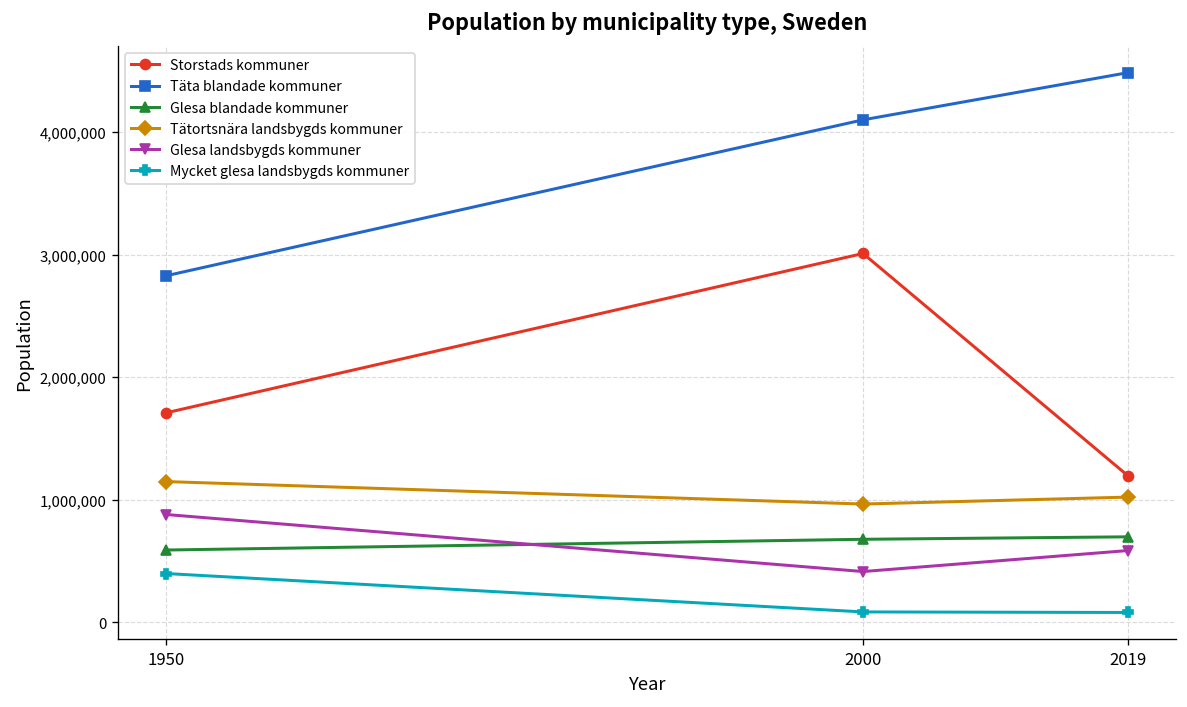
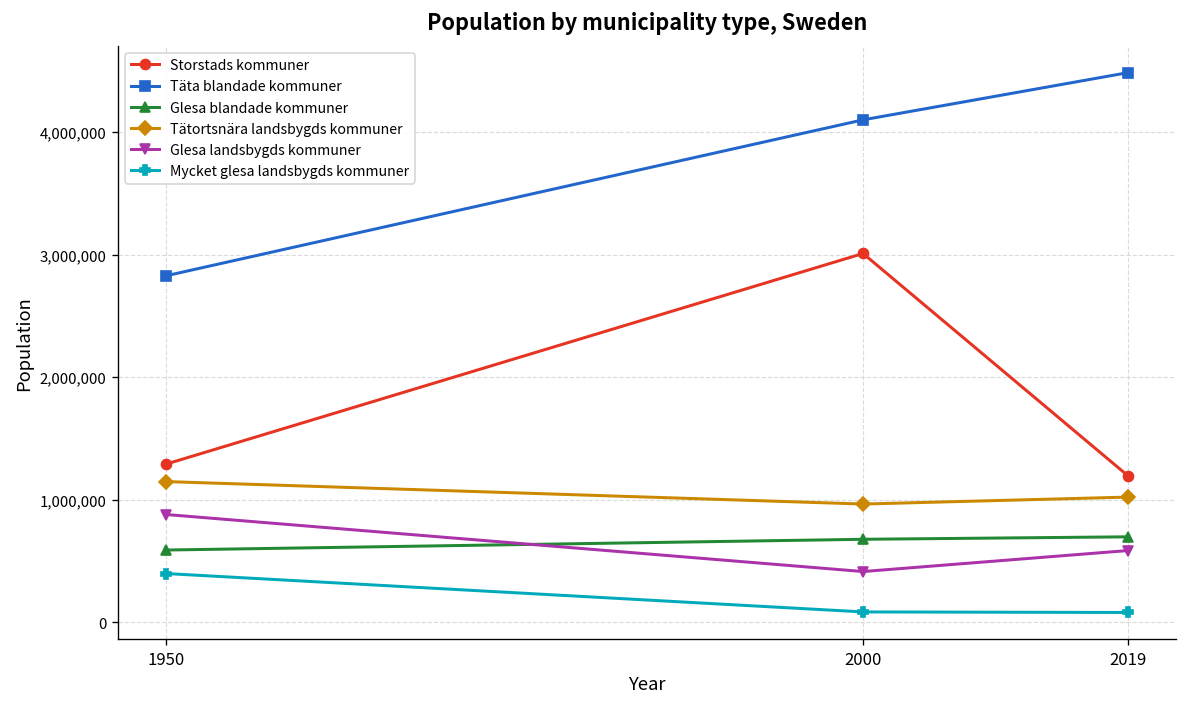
  {
    "Storstads kommuner": {
-     "1950": "1,710,000",
+     "1950": "1,290,000",
      "2000": "3,010,000",
      "2019": "1,200,000"
    },
    "Täta blandade kommuner": {
      "1950": "2,830,000",
      "2000": "4,100,000",
      "2019": "4,490,000"
    },
    "Glesa blandade kommuner": {
      "1950": "590,000",
      "2000": "680,000",
      "2019": "700,000"
    },
    "Tätortsnära landsbygds kommuner": {
      "1950": "1,150,000",
      "2000": "960,000",
      "2019": "1,020,000"
    },
    "Glesa landsbygds kommuner": {
      "1950": "880,000",
      "2000": "410,000",
      "2019": "580,000"
    },
    "Mycket glesa landsbygds kommuner": {
      "1950": "400,000",
      "2000": "80,000",
      "2019": "80,000"
    }
  }
